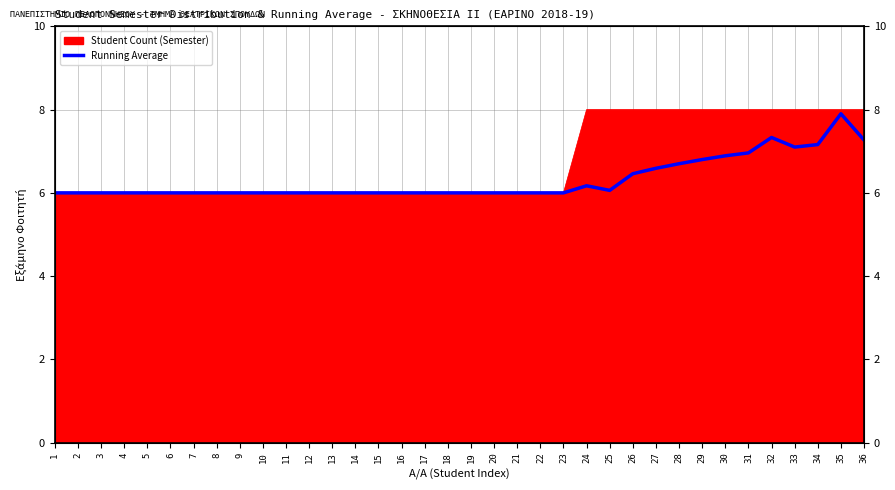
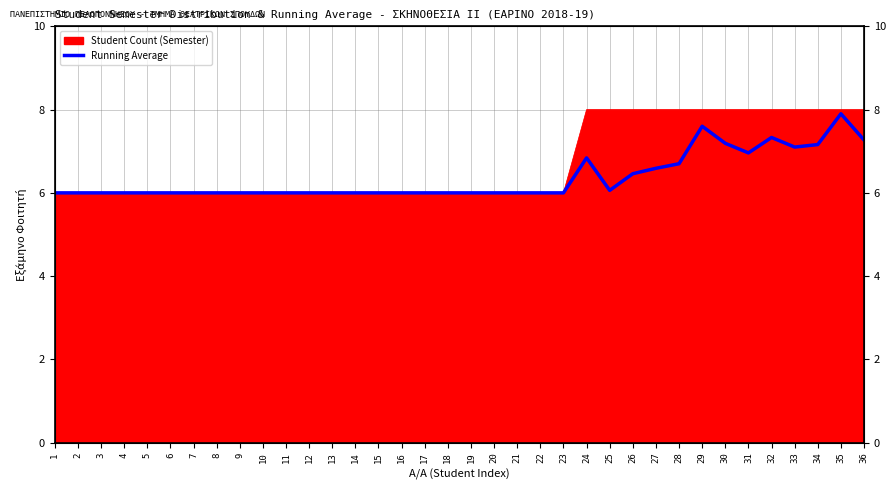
  {
    "Student Count (Semester)": {
      "24": 8.0,
      "25": 8.0,
      "26": 8.0,
      "27": 8.0,
      "28": 8.0,
      "29": 8.0,
      "30": 8.0,
      "31": 8.0,
      "32": 8.0,
      "33": 8.0,
      "34": 8.0,
      "35": 8.0,
      "36": 8.0
    },
    "Running Average": {
-     "24": 6.2,
+     "24": 6.8,
      "25": 6.1,
      "26": 6.5,
      "27": 6.6,
      "28": 6.7,
-     "29": 6.8,
-     "30": 6.9,
+     "29": 7.6,
+     "30": 7.2,
      "31": 7.0,
      "32": 7.3,
      "33": 7.1,
      "34": 7.2,
      "35": 7.9,
      "36": 7.3
    }
  }
